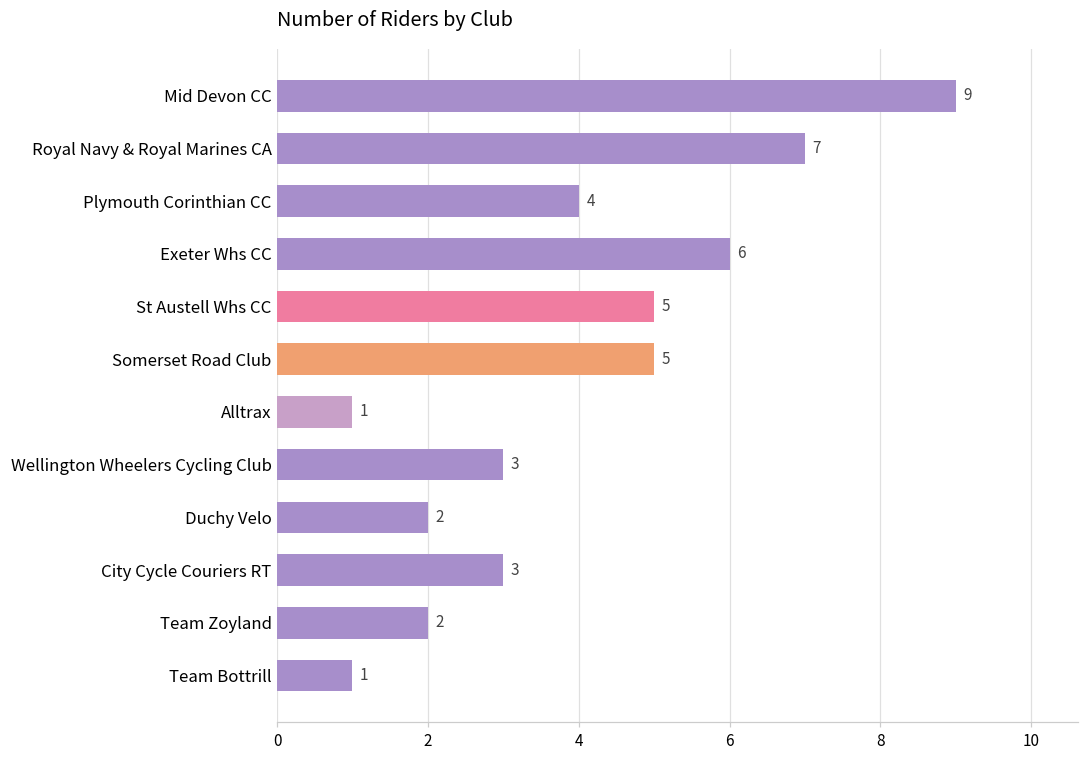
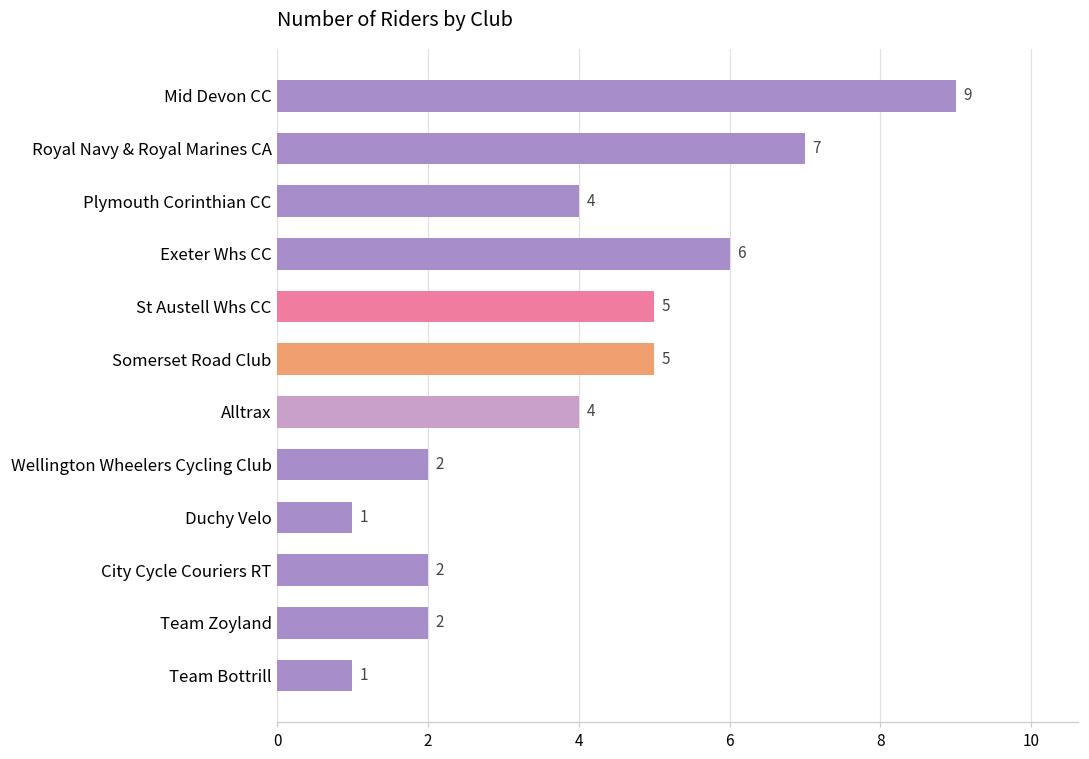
  {
    "Mid Devon CC": 9,
    "Royal Navy & Royal Marines CA": 7,
    "Plymouth Corinthian CC": 4,
    "Exeter Whs CC": 6,
    "St Austell Whs CC": 5,
    "Somerset Road Club": 5,
-   "Alltrax": 1,
-   "Wellington Wheelers Cycling Club": 3,
-   "Duchy Velo": 2,
-   "City Cycle Couriers RT": 3,
+   "Alltrax": 4,
+   "Wellington Wheelers Cycling Club": 2,
+   "Duchy Velo": 1,
+   "City Cycle Couriers RT": 2,
    "Team Zoyland": 2,
    "Team Bottrill": 1
  }
